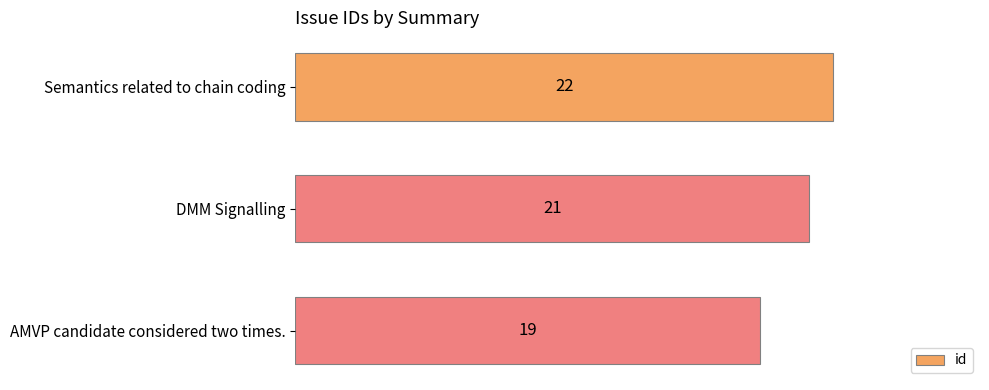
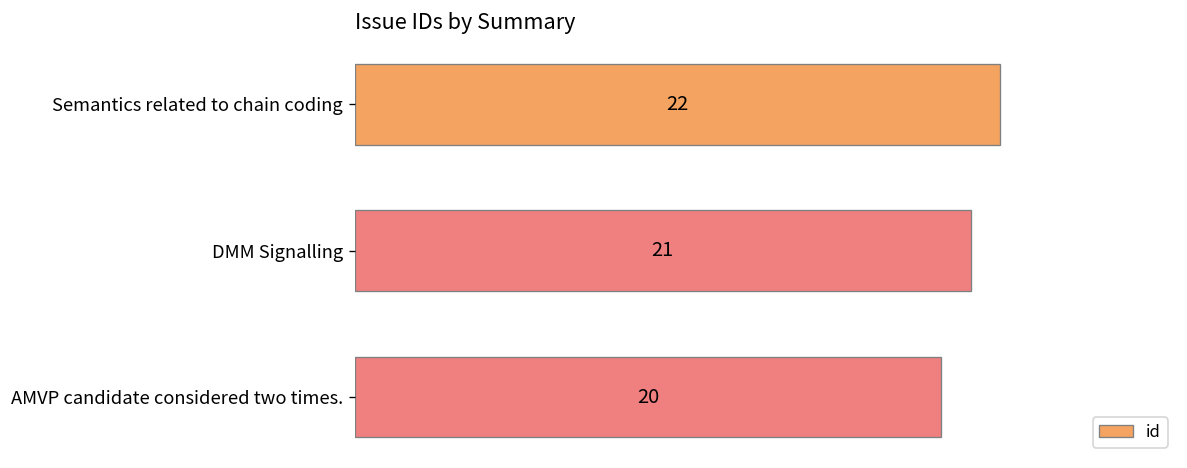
  {
    "Semantics related to chain coding": 22,
    "DMM Signalling": 21,
-   "AMVP candidate considered two times.": 19
+   "AMVP candidate considered two times.": 20
  }
